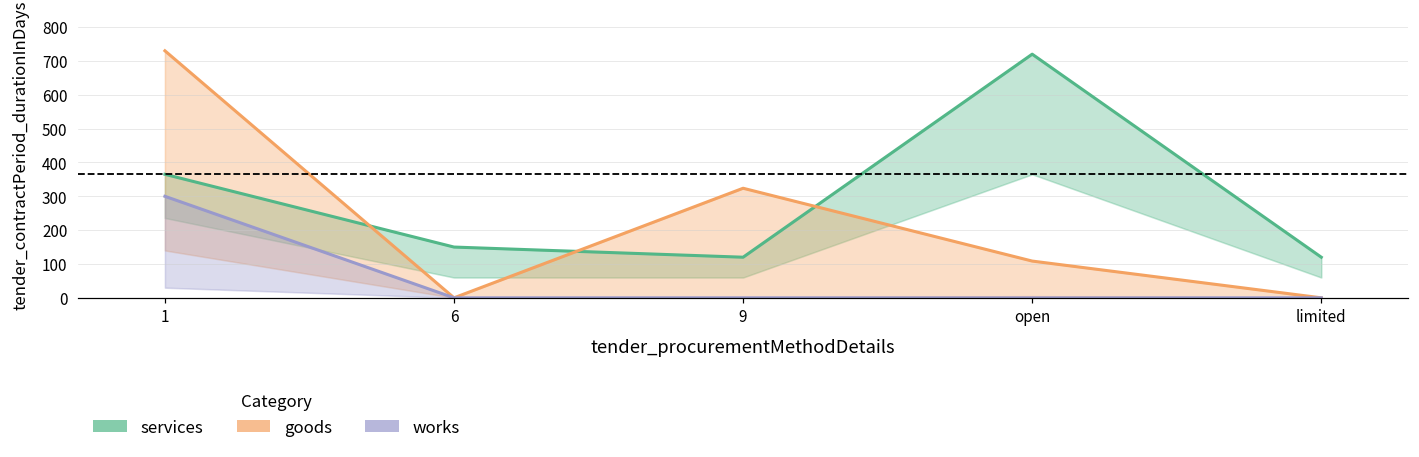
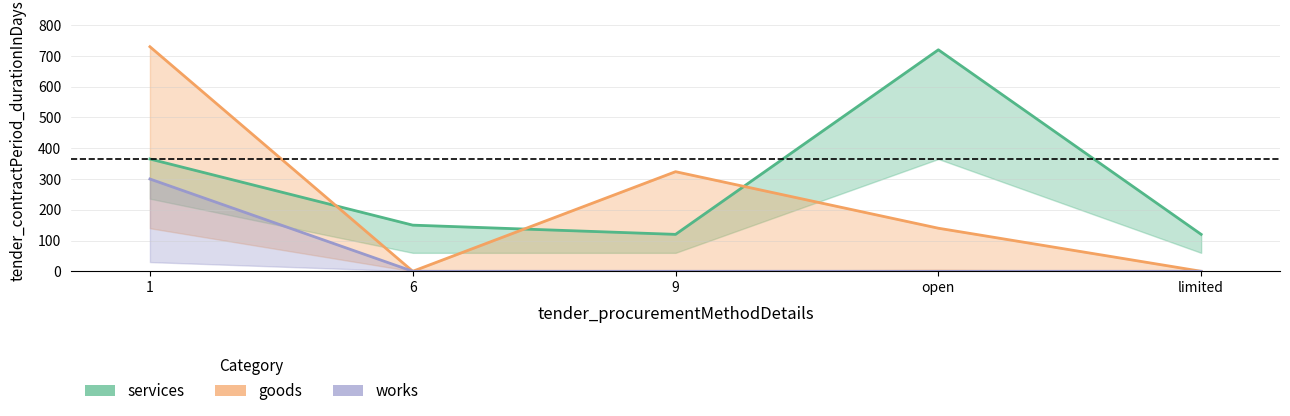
  {
    "goods": {
      "1": 730,
      "9": 320,
-     "open": 110
+     "open": 140
    }
  }
